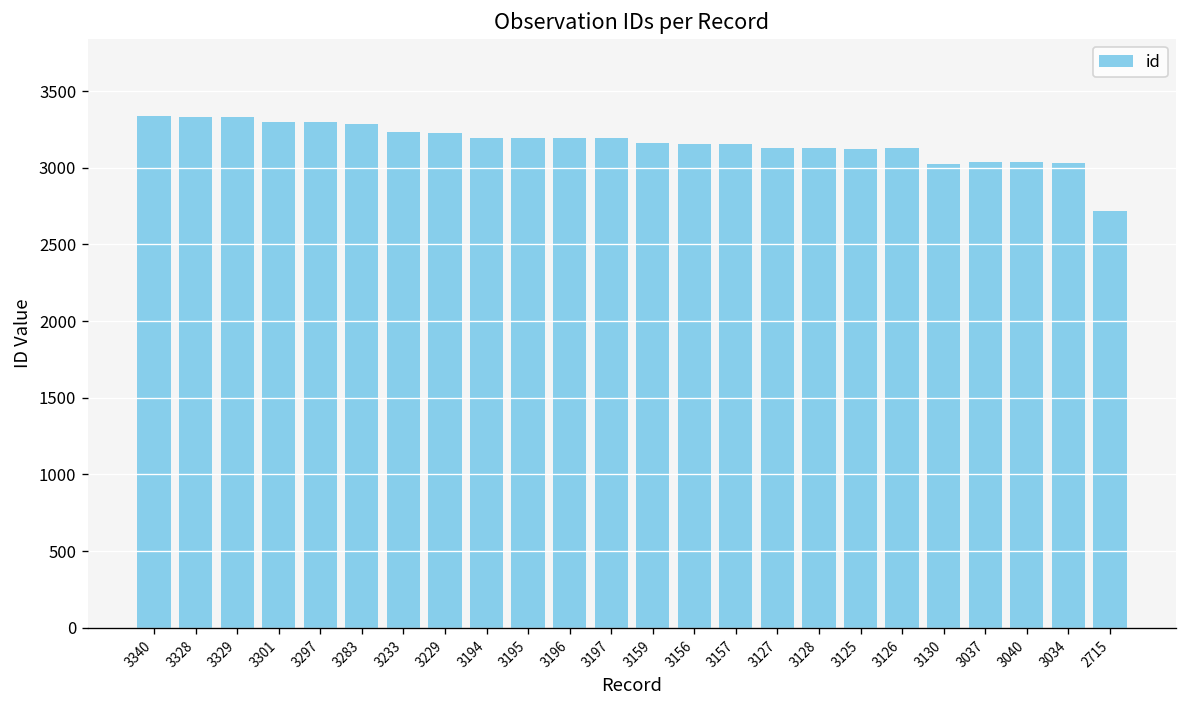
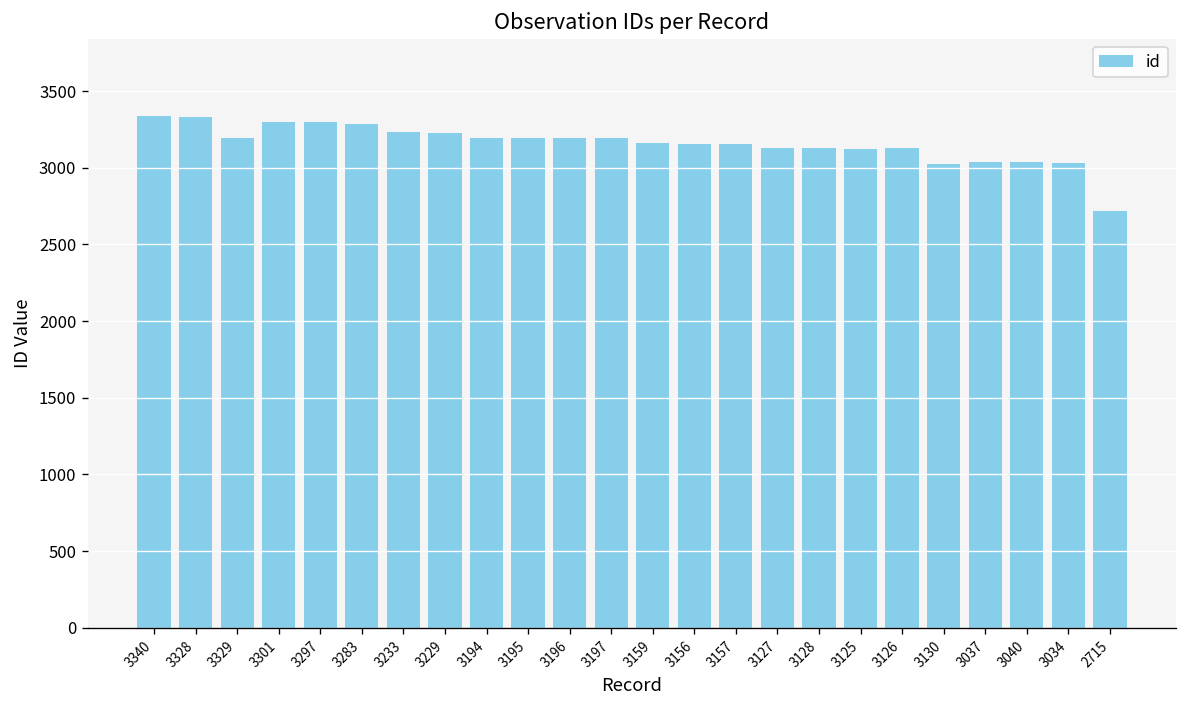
  {
    "3340": 3340,
    "3328": 3330,
-   "3329": 3330,
+   "3329": 3200,
    "3301": 3300,
    "3297": 3300,
    "3283": 3280,
    "3233": 3230,
    "3229": 3230,
    "3194": 3190,
    "3195": 3200,
    "3196": 3200,
    "3197": 3200,
    "3159": 3160,
    "3156": 3160,
    "3157": 3160,
    "3127": 3130,
    "3128": 3130,
    "3125": 3130,
    "3126": 3130,
    "3130": 3030,
    "3037": 3040,
    "3040": 3040,
    "3034": 3030,
    "2715": 2720
  }
